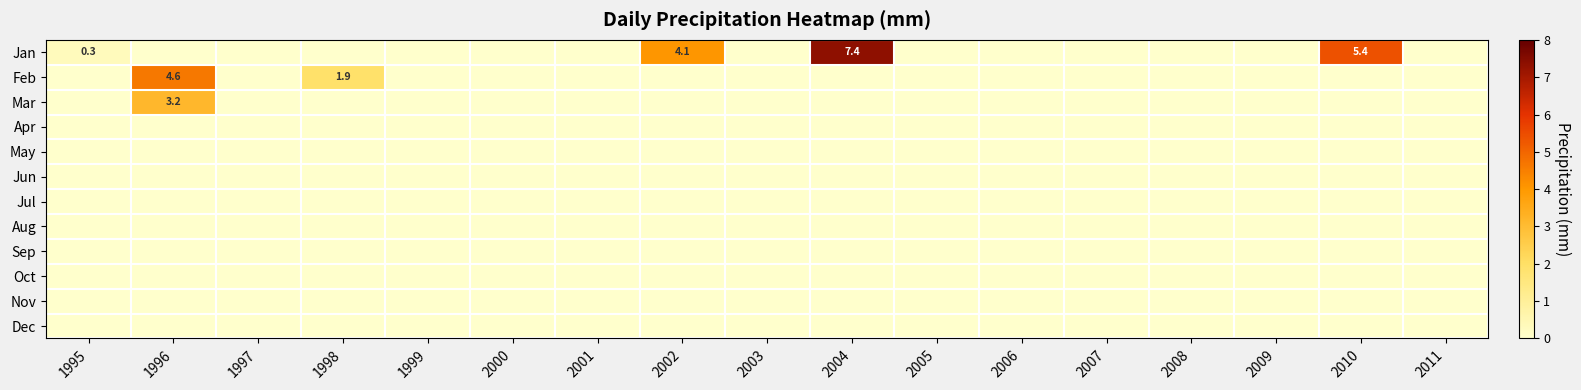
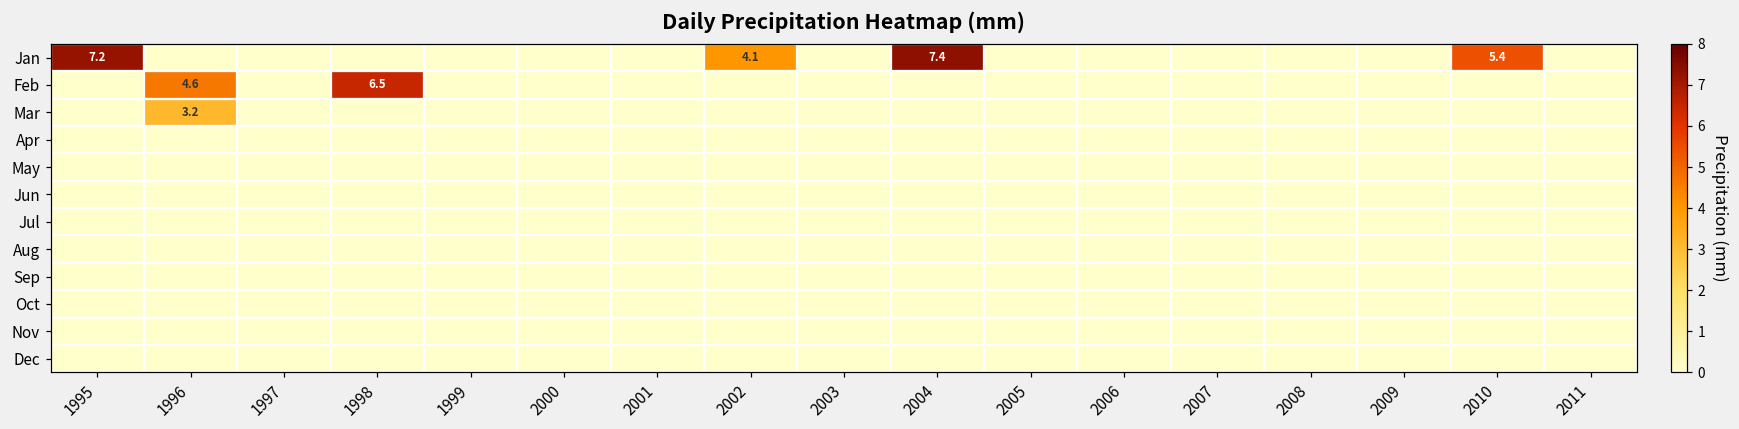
  {
    "Jan": {
-     "1995": 0.3,
+     "1995": 7.2,
      "2002": 4.1,
      "2004": 7.4,
      "2010": 5.4
    },
    "Feb": {
      "1996": 4.6,
-     "1998": 1.9
+     "1998": 6.5
    },
    "Mar": {
      "1996": 3.2
    }
  }
